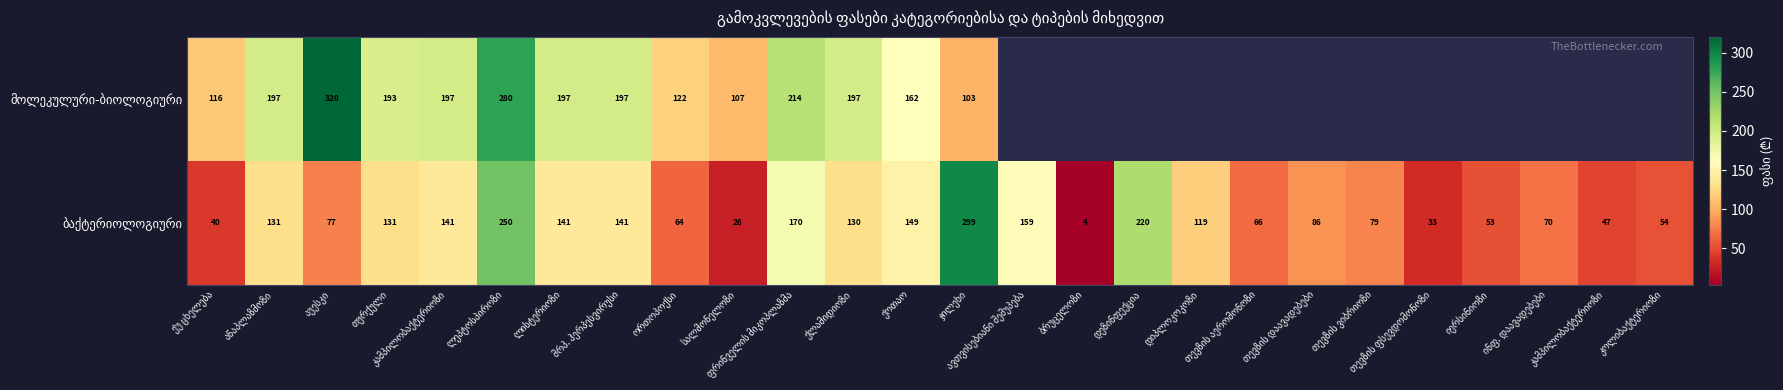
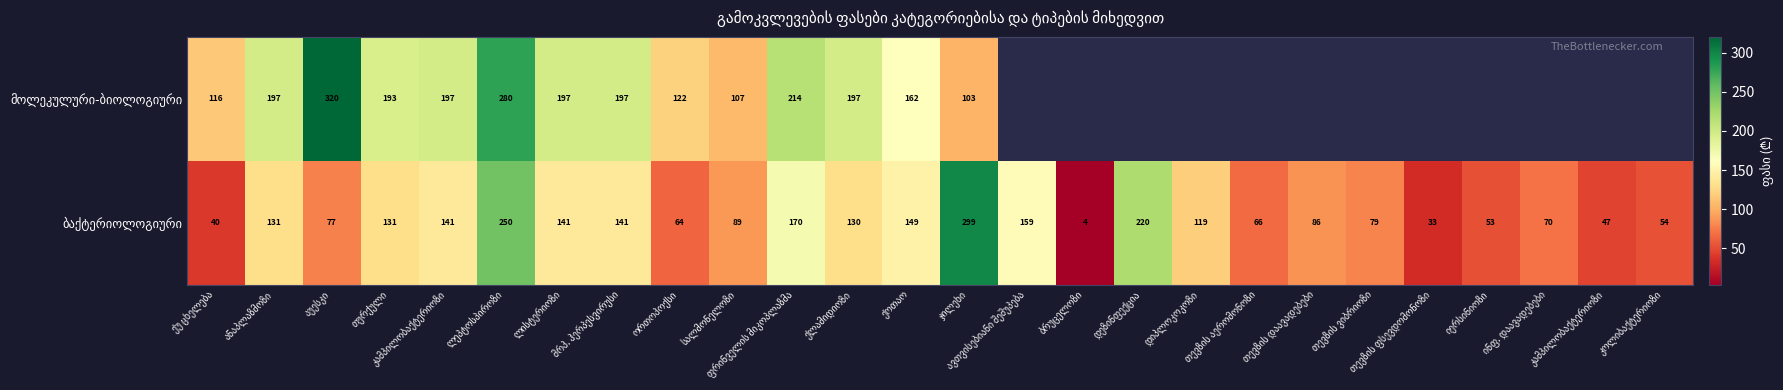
  {
    "მოლეკულური-ბიოლოგიური": {
      "ქუ ცხელება": 116,
      "ანაპლაზმოზი": 197,
      "აუესკი": 320,
      "თურქული": 193,
      "კამპილობაქტერიოზი": 197,
      "ლეპტოსპიროზი": 280,
      "ლისტერიოზი": 197,
      "მრპ. ჰერპესვირუსი": 197,
      "ორთოპოქსი": 122,
      "სალმონელოზი": 107,
      "ფრინველის მიკოპლაზმა": 214,
      "ქლამიდიოზი": 197,
      "ქოთაო": 162,
      "ჯილეხი": 103
    },
    "ბაქტერიოლოგიური": {
      "ქუ ცხელება": 40,
      "ანაპლაზმოზი": 131,
      "აუესკი": 77,
      "თურქული": 131,
      "ლეპტოსპიროზი": 250,
      "ლისტერიოზი": 141,
      "მრპ. ჰერპესვირუსი": 141,
      "ორთოპოქსი": 64,
-     "სალმონელოზი": 26,
+     "სალმონელოზი": 89,
      "ფრინველის მიკოპლაზმა": 170,
      "ქლამიდიოზი": 130,
      "ქოთაო": 149,
      "ჯილეხი": 299,
      "ავთვისებიანი შეშუპება": 159,
      "ბრუცელოზი": 4,
      "დეზინფექცია": 220,
      "დიპლოკოკოზი": 119,
      "თევზის აერომონოზი": 66,
      "თევზის დაავადებები": 86,
      "თევზის ვიბრიოზი": 79,
      "თევზის ფსევდომონოზი": 33,
      "იერსინიოზი": 53,
      "ინფ. დაავადებები": 70,
      "კოლიბაქტერიოზი": 54
    }
  }
